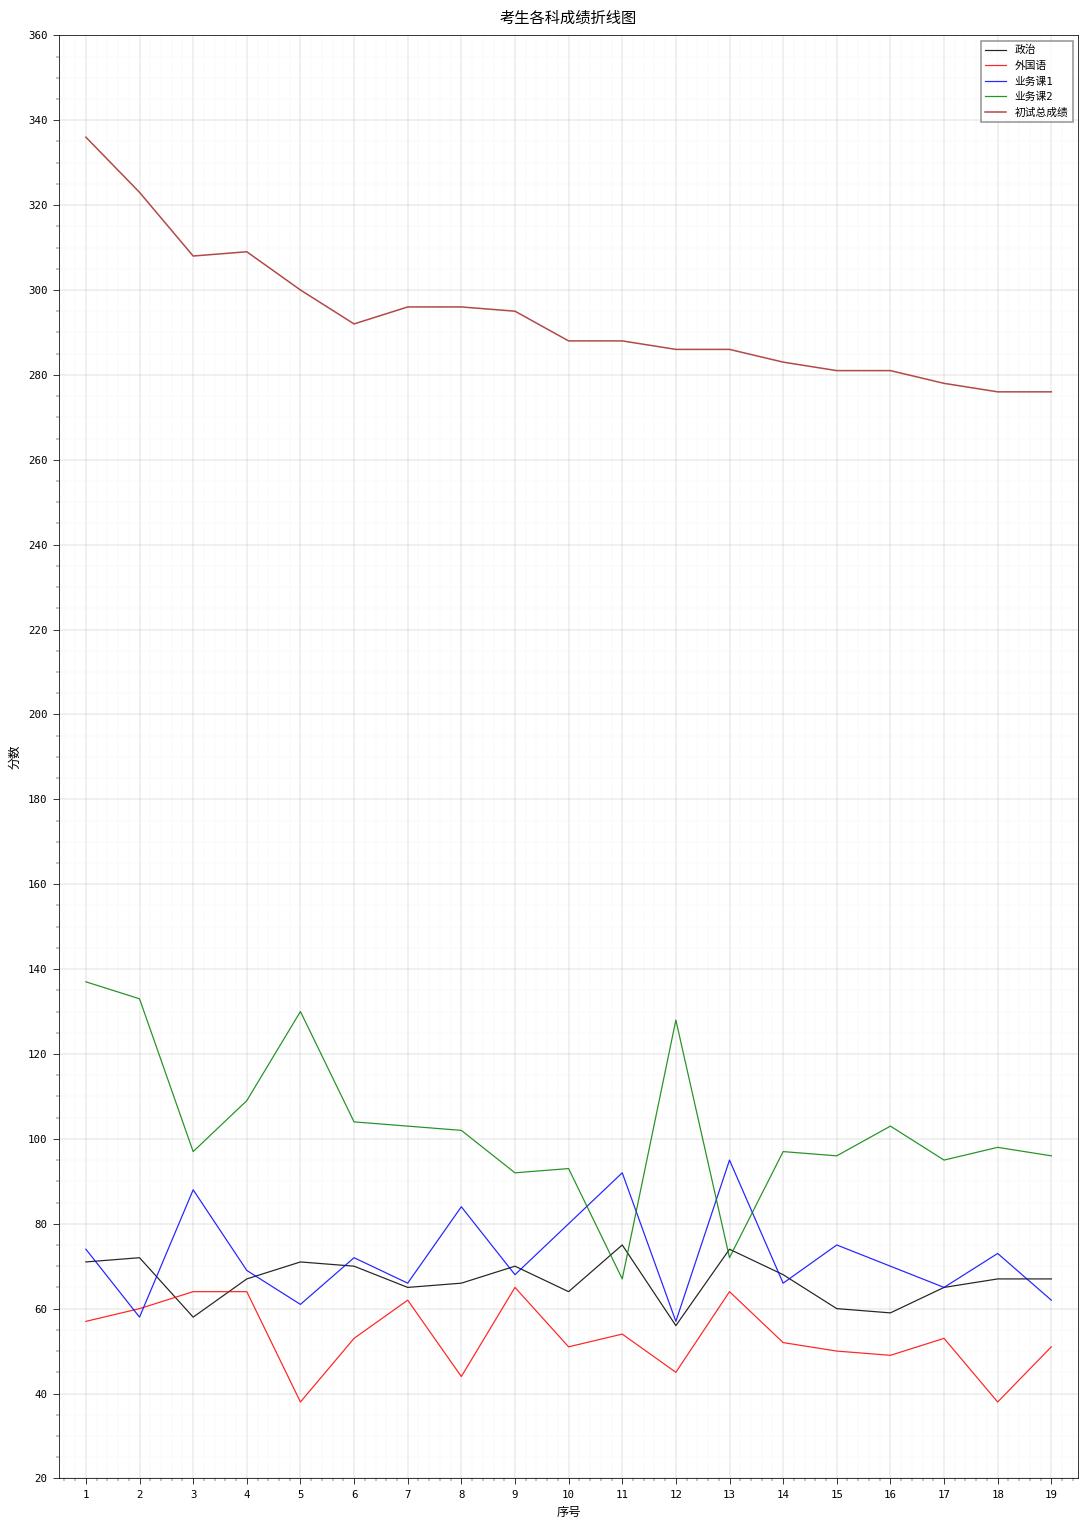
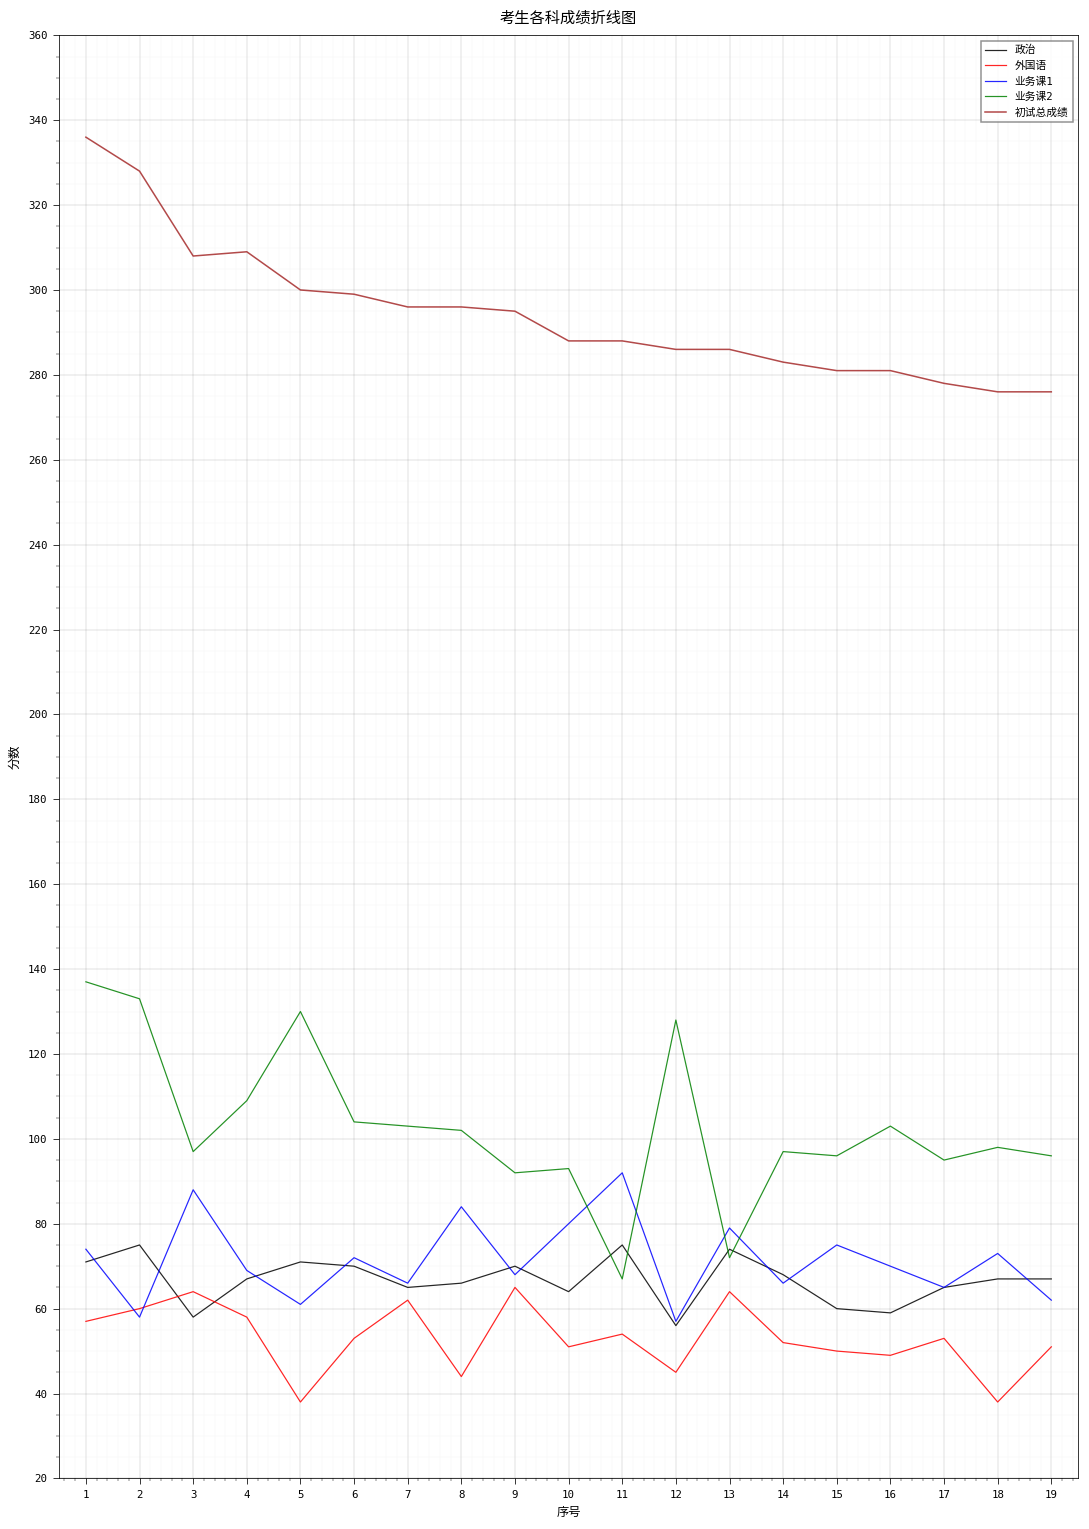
  {
    "政治": {
      "1": 71,
-     "2": 72,
+     "2": 75,
      "3": 58,
      "4": 67,
      "5": 71,
      "6": 70,
      "7": 65,
      "8": 66,
      "9": 70,
      "10": 64,
      "11": 75,
      "12": 56,
      "13": 74,
      "14": 68,
      "15": 60,
      "16": 59,
      "18": 67,
      "19": 67
    },
    "外国语": {
      "1": 57,
      "2": 60,
      "3": 64,
-     "4": 64,
+     "4": 58,
      "5": 38,
      "6": 53,
      "7": 62,
      "8": 44,
      "9": 65,
      "10": 51,
      "11": 54,
      "12": 45,
      "13": 64,
      "14": 52,
      "15": 50,
      "16": 49,
      "17": 53,
      "18": 38,
      "19": 51
    },
    "业务课1": {
      "1": 74,
      "2": 58,
      "3": 88,
      "4": 69,
      "5": 61,
      "6": 72,
      "7": 66,
      "8": 84,
      "9": 68,
      "10": 80,
      "11": 92,
      "12": 57,
-     "13": 95,
+     "13": 79,
      "14": 66,
      "15": 75,
      "16": 70,
      "18": 73,
      "19": 62
    },
    "业务课2": {
      "1": 137,
      "2": 133,
      "3": 97,
      "4": 109,
      "5": 130,
      "6": 104,
      "7": 103,
      "8": 102,
      "9": 92,
      "10": 93,
      "11": 67,
      "12": 128,
      "13": 72,
      "14": 97,
      "15": 96,
      "16": 103,
      "17": 95,
      "18": 98,
      "19": 96
    },
    "初试总成绩": {
      "1": 336,
-     "2": 323,
+     "2": 328,
      "3": 308,
      "4": 309,
      "5": 300,
-     "6": 292,
+     "6": 299,
      "7": 296,
      "8": 296,
      "9": 295,
      "10": 288,
      "11": 288,
      "12": 286,
      "13": 286,
      "14": 283,
      "15": 281,
      "16": 281,
      "17": 278,
      "18": 276,
      "19": 276
    }
  }
